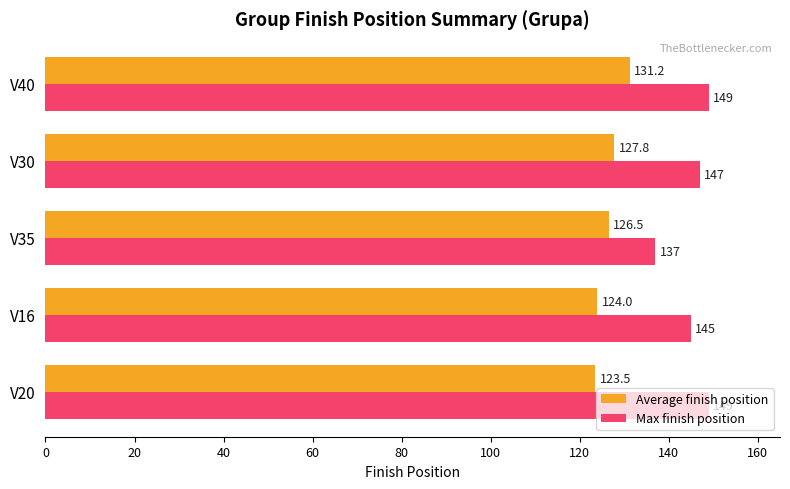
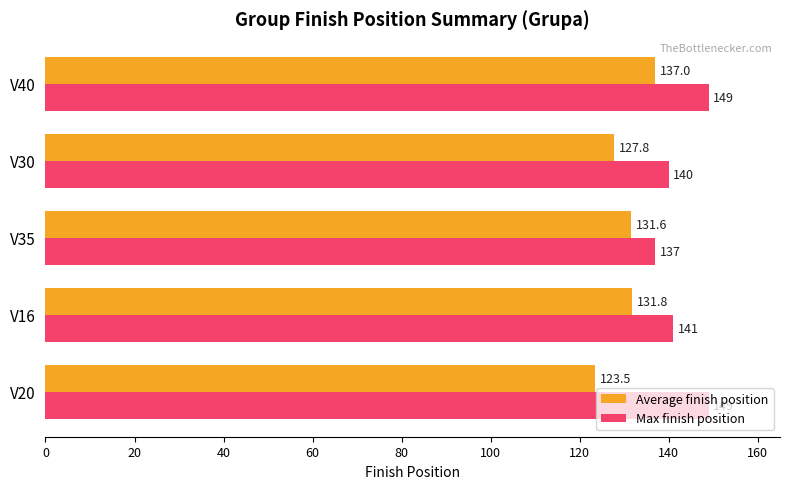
  {
    "Average finish position": {
-     "V40": 131.2,
+     "V40": 137.0,
      "V30": 127.8,
-     "V35": 126.5,
-     "V16": 124.0,
+     "V35": 131.6,
+     "V16": 131.8,
      "V20": 123.5
    },
    "Max finish position": {
      "V40": 149,
-     "V30": 147,
+     "V30": 140,
      "V35": 137,
-     "V16": 145
+     "V16": 141
    }
  }
